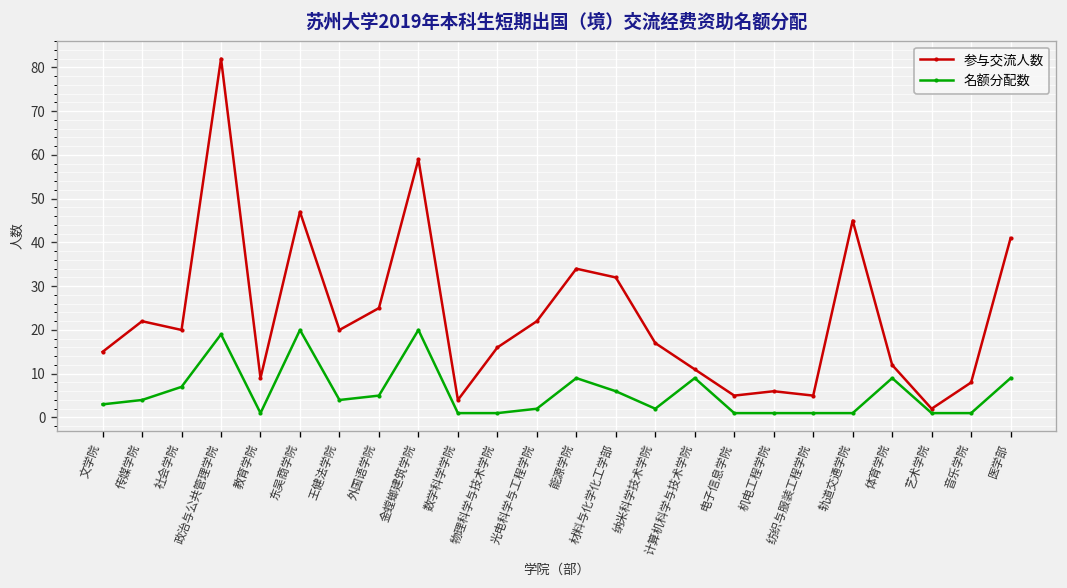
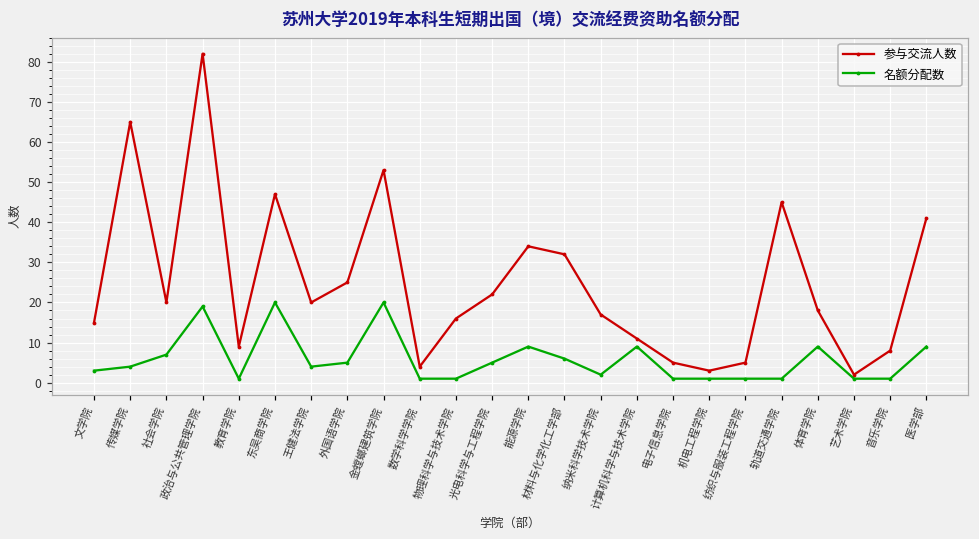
  {
    "参与交流人数": {
      "文学院": 15,
-     "传媒学院": 22,
+     "传媒学院": 65,
      "社会学院": 20,
      "政治与公共管理学院": 82,
      "教育学院": 9,
      "东吴商学院": 47,
      "王健法学院": 20,
      "外国语学院": 25,
-     "金螳螂建筑学院": 59,
+     "金螳螂建筑学院": 53,
      "数学科学学院": 4,
      "物理科学与技术学院": 16,
      "光电科学与工程学院": 22,
      "能源学院": 34,
      "材料与化学化工学部": 32,
      "纳米科学技术学院": 17,
      "计算机科学与技术学院": 11,
      "电子信息学院": 5,
-     "机电工程学院": 6,
+     "机电工程学院": 3,
      "纺织与服装工程学院": 5,
      "轨道交通学院": 45,
-     "体育学院": 12,
+     "体育学院": 18,
      "艺术学院": 2,
      "音乐学院": 8,
      "医学部": 41
    },
    "名额分配数": {
      "文学院": 3,
      "传媒学院": 4,
      "社会学院": 7,
      "政治与公共管理学院": 19,
      "教育学院": 1,
      "东吴商学院": 20,
      "王健法学院": 4,
      "外国语学院": 5,
      "金螳螂建筑学院": 20,
      "数学科学学院": 1,
      "物理科学与技术学院": 1,
-     "光电科学与工程学院": 2,
+     "光电科学与工程学院": 5,
      "能源学院": 9,
      "材料与化学化工学部": 6,
      "纳米科学技术学院": 2,
      "计算机科学与技术学院": 9,
      "电子信息学院": 1,
      "机电工程学院": 1,
      "纺织与服装工程学院": 1,
      "轨道交通学院": 1,
      "体育学院": 9,
      "艺术学院": 1,
      "音乐学院": 1,
      "医学部": 9
    }
  }
